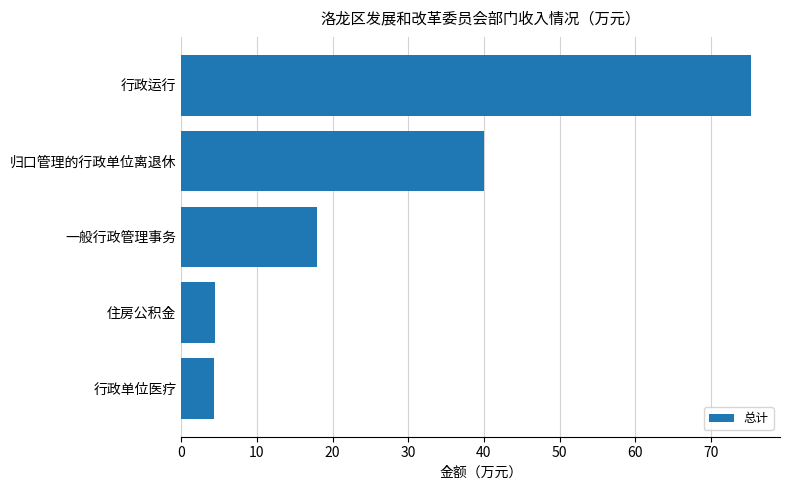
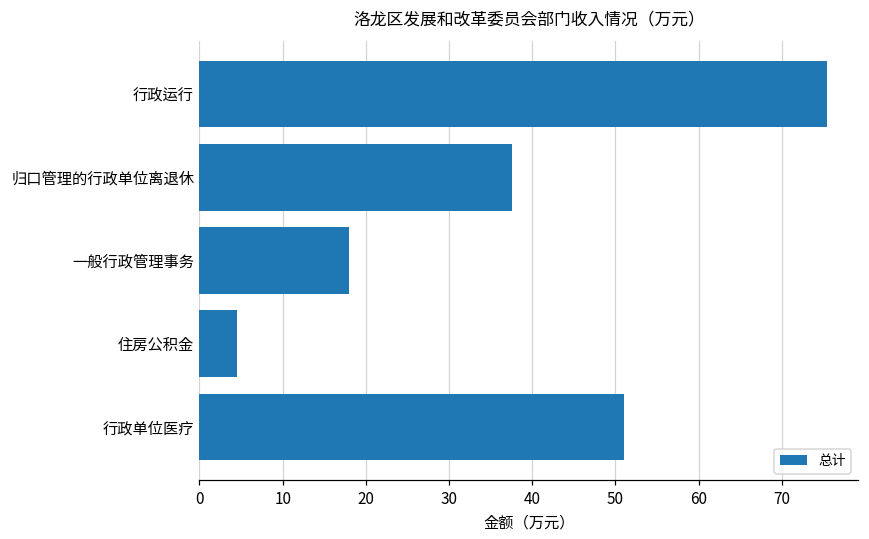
  {
    "行政运行": 75,
-   "归口管理的行政单位离退休": 40,
+   "归口管理的行政单位离退休": 38,
    "一般行政管理事务": 18,
    "住房公积金": 4,
-   "行政单位医疗": 4
+   "行政单位医疗": 51
  }
